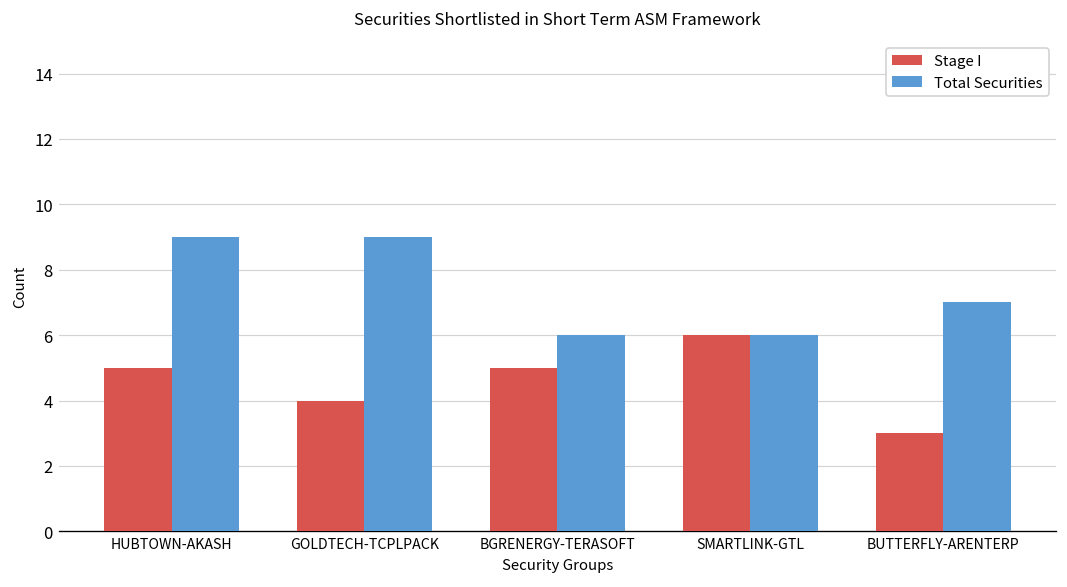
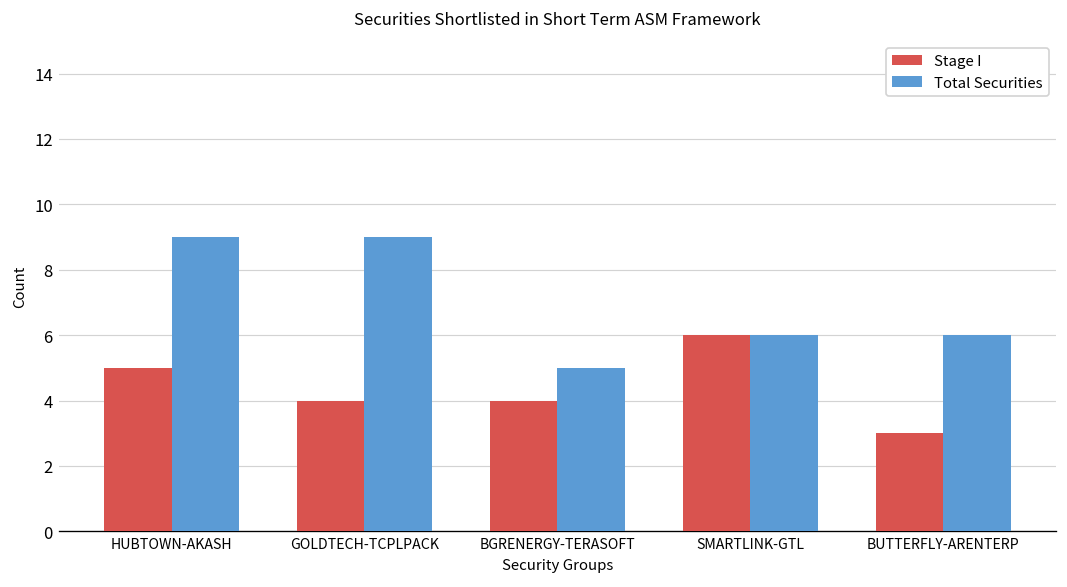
  {
    "Stage I": {
      "HUBTOWN-AKASH": 5,
      "GOLDTECH-TCPLPACK": 4,
-     "BGRENERGY-TERASOFT": 5,
+     "BGRENERGY-TERASOFT": 4,
      "SMARTLINK-GTL": 6,
      "BUTTERFLY-ARENTERP": 3
    },
    "Total Securities": {
      "HUBTOWN-AKASH": 9,
      "GOLDTECH-TCPLPACK": 9,
-     "BGRENERGY-TERASOFT": 6,
+     "BGRENERGY-TERASOFT": 5,
      "SMARTLINK-GTL": 6,
-     "BUTTERFLY-ARENTERP": 7
+     "BUTTERFLY-ARENTERP": 6
    }
  }
